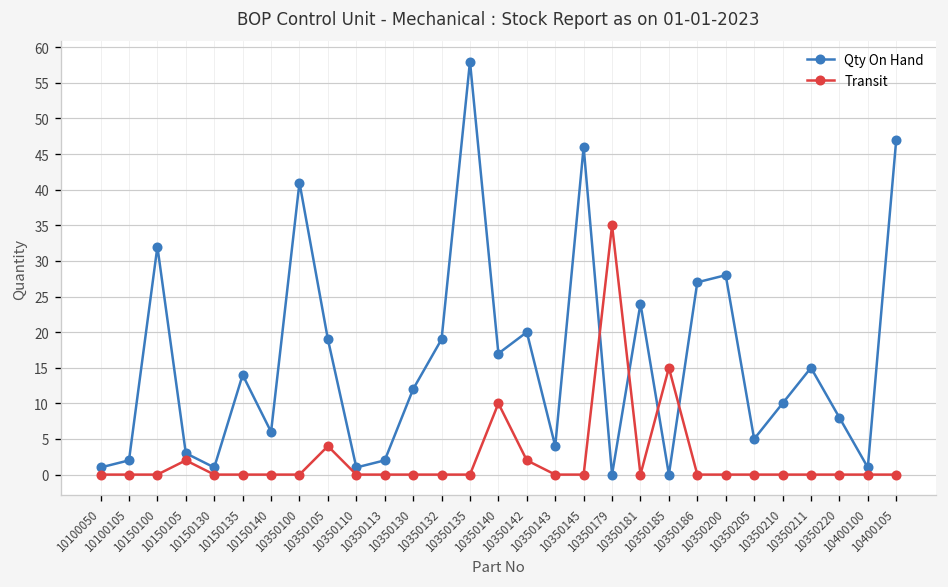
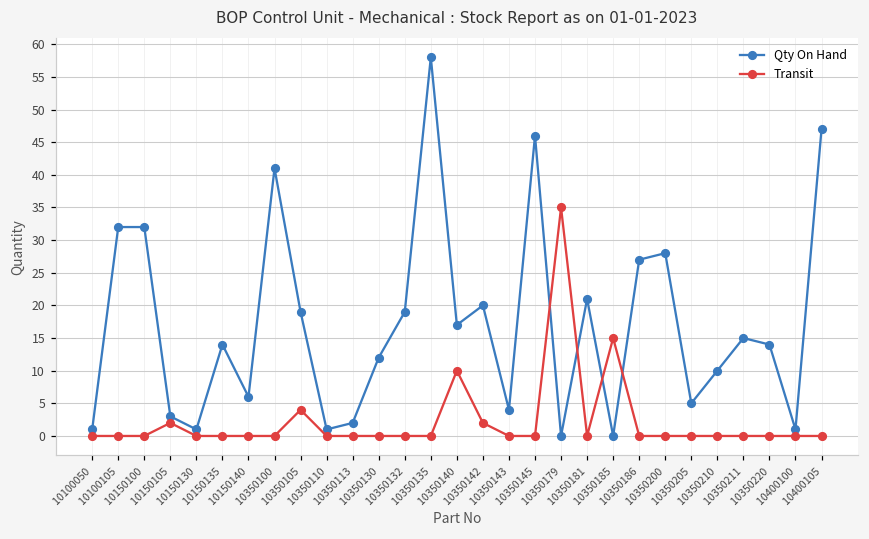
  {
    "Qty On Hand": {
      "10100050": 1,
-     "10100105": 2,
+     "10100105": 32,
      "10150100": 32,
      "10150105": 3,
      "10150130": 1,
      "10150135": 14,
      "10150140": 6,
      "10350100": 41,
      "10350105": 19,
      "10350110": 1,
      "10350113": 2,
      "10350130": 12,
      "10350132": 19,
      "10350135": 58,
      "10350140": 17,
      "10350142": 20,
      "10350143": 4,
      "10350145": 46,
      "10350179": 0,
-     "10350181": 24,
+     "10350181": 21,
      "10350185": 0,
      "10350186": 27,
      "10350200": 28,
      "10350205": 5,
      "10350210": 10,
      "10350211": 15,
-     "10350220": 8,
+     "10350220": 14,
      "10400100": 1,
      "10400105": 47
    },
    "Transit": {
      "10100050": 0,
      "10100105": 0,
      "10150100": 0,
      "10150105": 2,
      "10150130": 0,
      "10150135": 0,
      "10150140": 0,
      "10350100": 0,
      "10350105": 4,
      "10350110": 0,
      "10350113": 0,
      "10350130": 0,
      "10350132": 0,
      "10350135": 0,
      "10350140": 10,
      "10350142": 2,
      "10350143": 0,
      "10350145": 0,
      "10350179": 35,
      "10350181": 0,
      "10350185": 15,
      "10350186": 0,
      "10350200": 0,
      "10350205": 0,
      "10350210": 0,
      "10350211": 0,
      "10350220": 0,
      "10400100": 0,
      "10400105": 0
    }
  }
